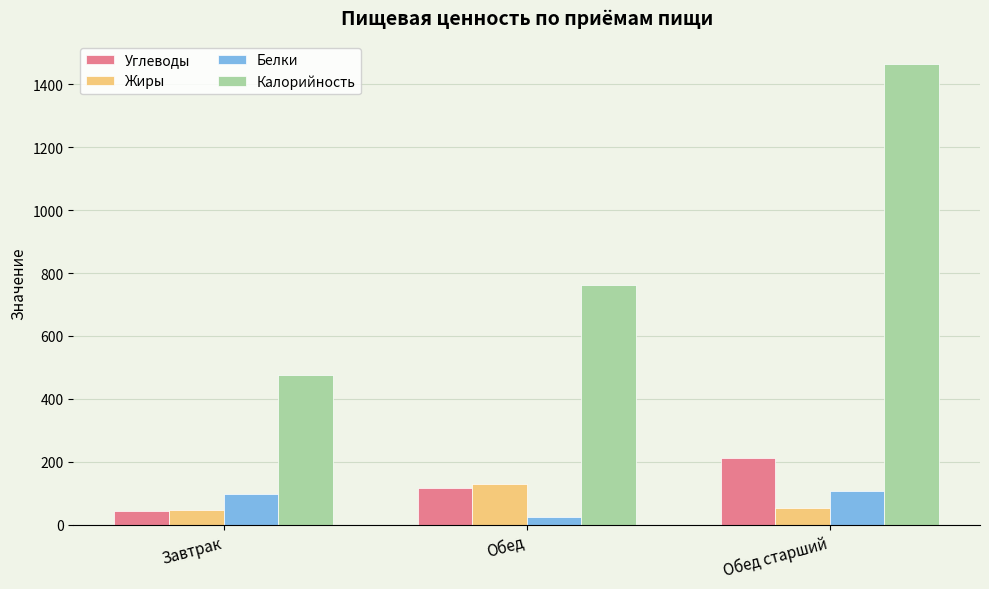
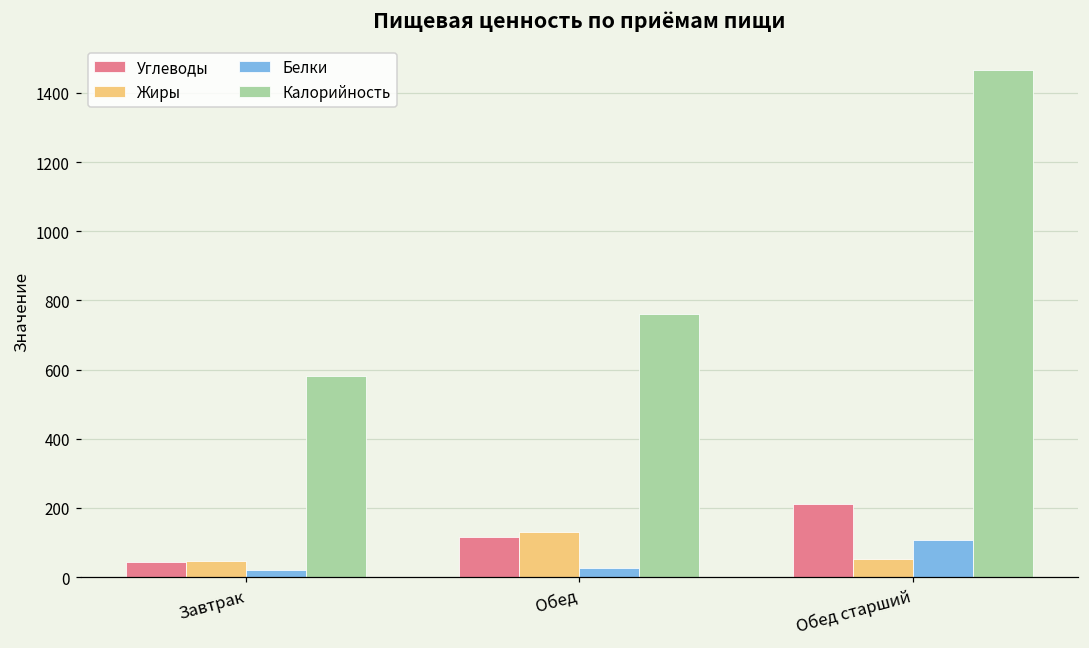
  {
    "Углеводы": {
      "Завтрак": 40,
      "Обед": 120,
      "Обед старший": 210
    },
    "Жиры": {
      "Завтрак": 50,
      "Обед": 130,
      "Обед старший": 50
    },
    "Белки": {
-     "Завтрак": 100,
+     "Завтрак": 20,
      "Обед": 30,
      "Обед старший": 110
    },
    "Калорийность": {
-     "Завтрак": 480,
+     "Завтрак": 580,
      "Обед": 760,
      "Обед старший": 1470
    }
  }
